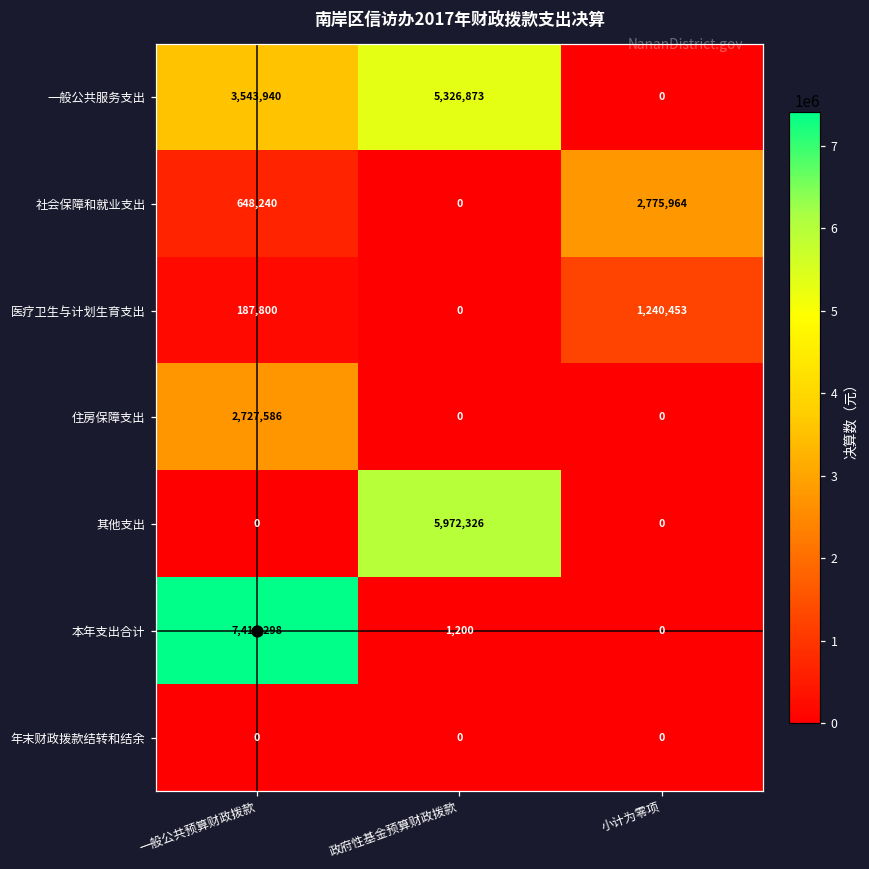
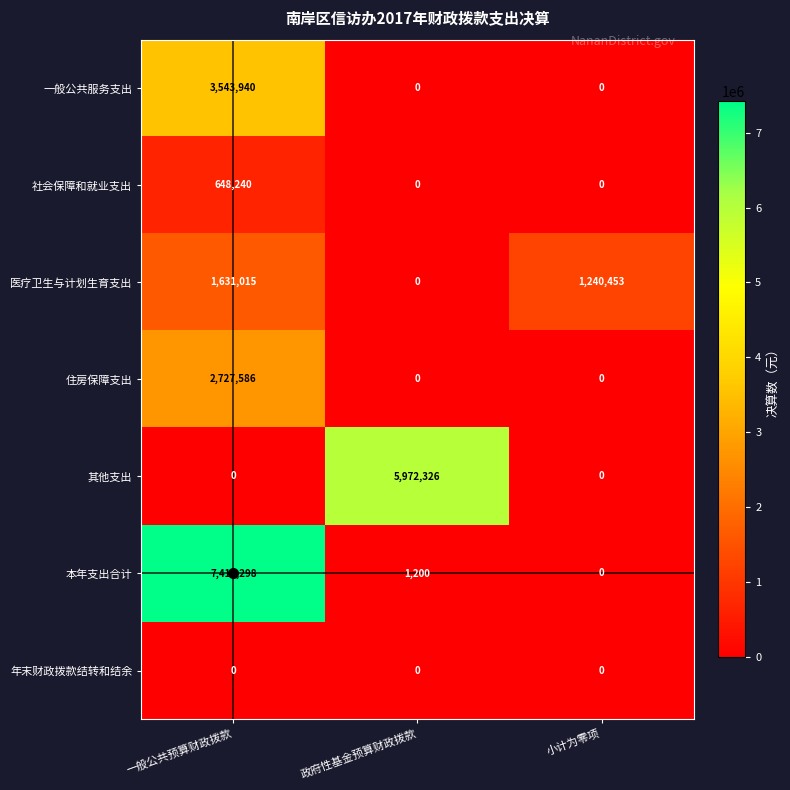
  {
    "一般公共服务支出": {
      "一般公共预算财政拨款": "3,543,940",
-     "政府性基金预算财政拨款": "5,326,873",
+     "政府性基金预算财政拨款": "0",
      "小计为零项": "0"
    },
    "社会保障和就业支出": {
      "一般公共预算财政拨款": "648,240",
      "政府性基金预算财政拨款": "0",
-     "小计为零项": "2,775,964"
+     "小计为零项": "0"
    },
    "医疗卫生与计划生育支出": {
-     "一般公共预算财政拨款": "187,800",
+     "一般公共预算财政拨款": "1,631,015",
      "政府性基金预算财政拨款": "0",
      "小计为零项": "1,240,453"
    },
    "住房保障支出": {
      "一般公共预算财政拨款": "2,727,586",
      "政府性基金预算财政拨款": "0",
      "小计为零项": "0"
    },
    "其他支出": {
      "一般公共预算财政拨款": "0",
      "政府性基金预算财政拨款": "5,972,326",
      "小计为零项": "0"
    },
    "本年支出合计": {
      "政府性基金预算财政拨款": "1,200",
      "小计为零项": "0"
    },
    "年末财政拨款结转和结余": {
      "一般公共预算财政拨款": "0",
      "政府性基金预算财政拨款": "0",
      "小计为零项": "0"
    }
  }
